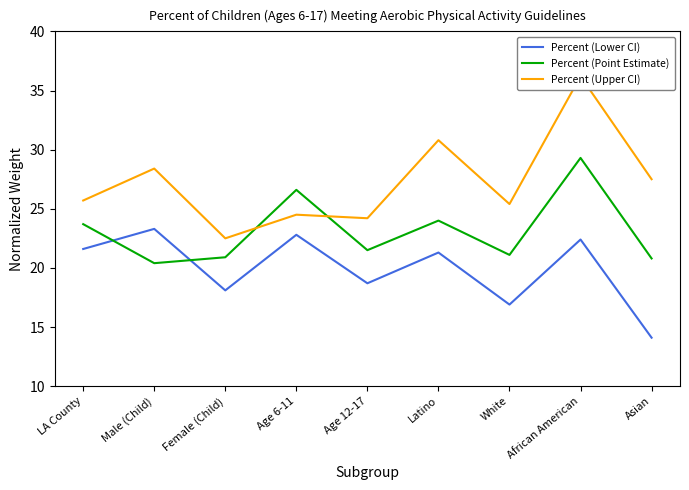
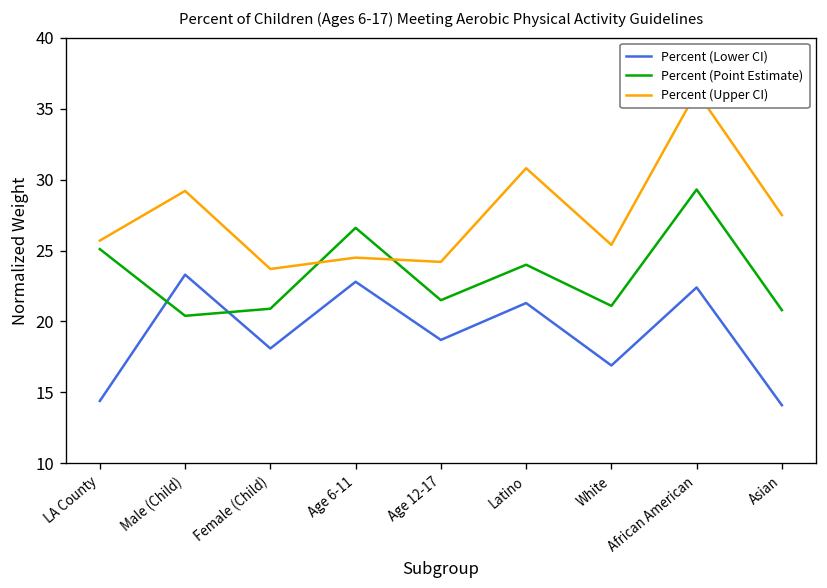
  {
    "Percent (Lower CI)": {
-     "LA County": 21.6,
+     "LA County": 14.4,
      "Male (Child)": 23.3,
      "Female (Child)": 18.1,
      "Age 6-11": 22.8,
      "Age 12-17": 18.7,
      "Latino": 21.3,
      "White": 16.9,
      "African American": 22.4,
      "Asian": 14.1
    },
    "Percent (Point Estimate)": {
-     "LA County": 23.7,
+     "LA County": 25.1,
      "Male (Child)": 20.4,
      "Female (Child)": 20.9,
      "Age 6-11": 26.6,
      "Age 12-17": 21.5,
      "Latino": 24.0,
      "White": 21.1,
      "African American": 29.3,
      "Asian": 20.8
    },
    "Percent (Upper CI)": {
      "LA County": 25.7,
-     "Male (Child)": 28.4,
-     "Female (Child)": 22.5,
+     "Male (Child)": 29.2,
+     "Female (Child)": 23.7,
      "Age 6-11": 24.5,
      "Age 12-17": 24.2,
      "Latino": 30.8,
      "White": 25.4,
      "Asian": 27.5
    }
  }
